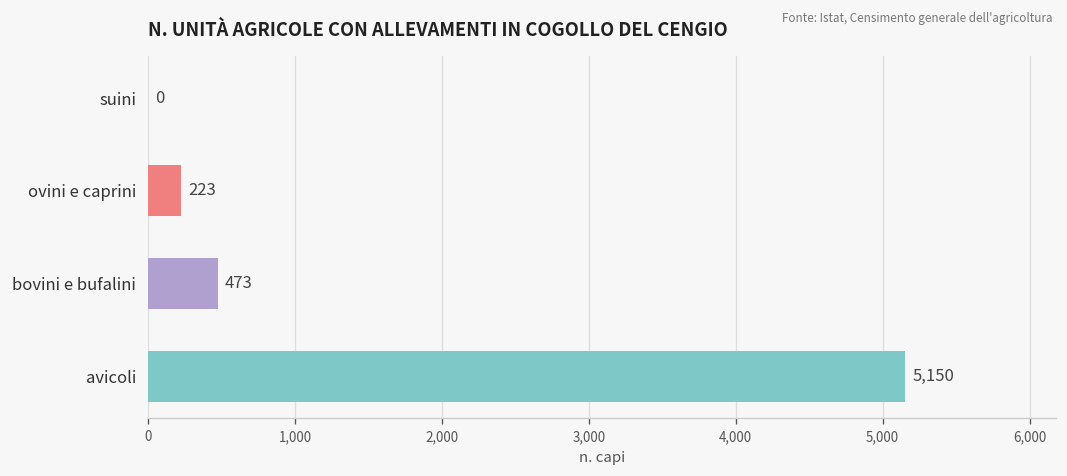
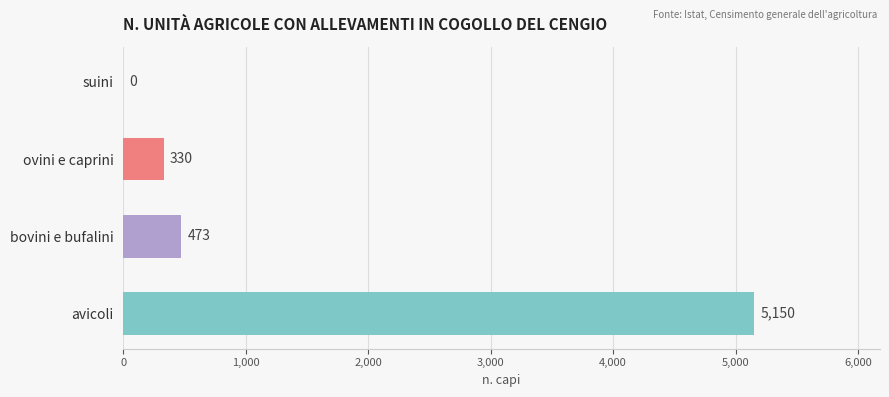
  {
    "suini": "0",
-   "ovini e caprini": "223",
+   "ovini e caprini": "330",
    "bovini e bufalini": "473",
    "avicoli": "5,150"
  }
